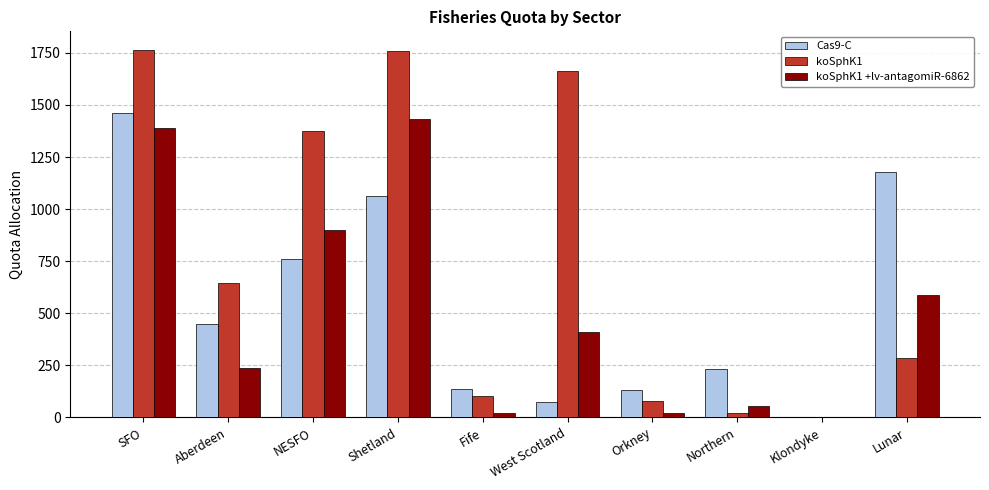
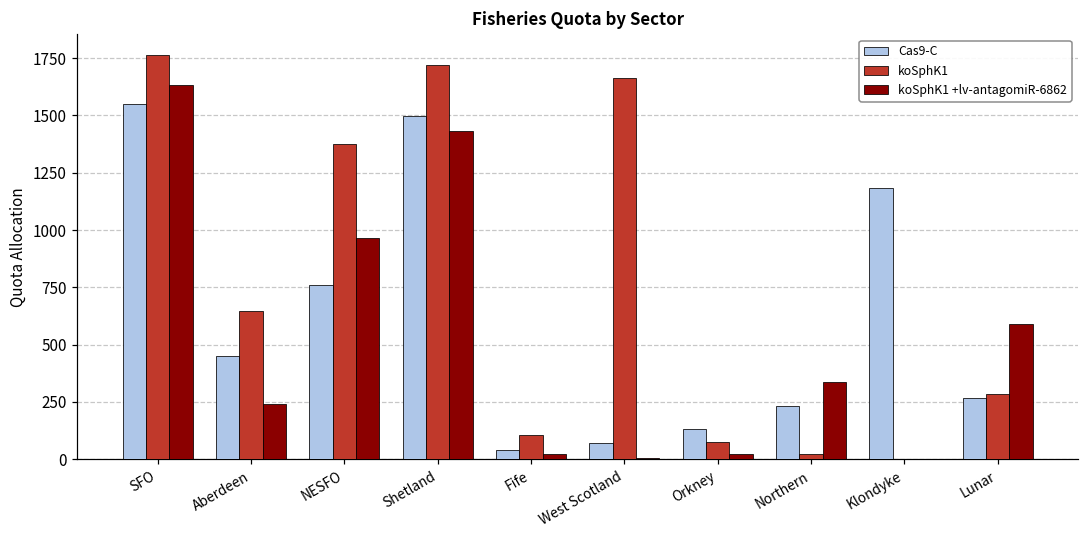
  {
    "Cas9-C": {
-     "SFO": 1460,
+     "SFO": 1550,
      "Aberdeen": 450,
      "NESFO": 760,
-     "Shetland": 1060,
-     "Fife": 140,
+     "Shetland": 1500,
+     "Fife": 40,
      "West Scotland": 70,
      "Orkney": 130,
      "Northern": 230,
-     "Klondyke": 0,
-     "Lunar": 1180
+     "Klondyke": 1180,
+     "Lunar": 270
    },
    "koSphK1": {
      "SFO": 1770,
      "Aberdeen": 650,
      "NESFO": 1370,
-     "Shetland": 1760,
+     "Shetland": 1720,
      "Fife": 110,
      "West Scotland": 1660,
      "Orkney": 80,
      "Northern": 20,
      "Lunar": 290
    },
    "koSphK1 +lv-antagomiR-6862": {
-     "SFO": 1390,
+     "SFO": 1630,
      "Aberdeen": 240,
-     "NESFO": 900,
+     "NESFO": 960,
      "Shetland": 1430,
      "Fife": 20,
-     "West Scotland": 410,
+     "West Scotland": 10,
      "Orkney": 20,
-     "Northern": 50,
+     "Northern": 340,
      "Klondyke": 0,
      "Lunar": 590
    }
  }
